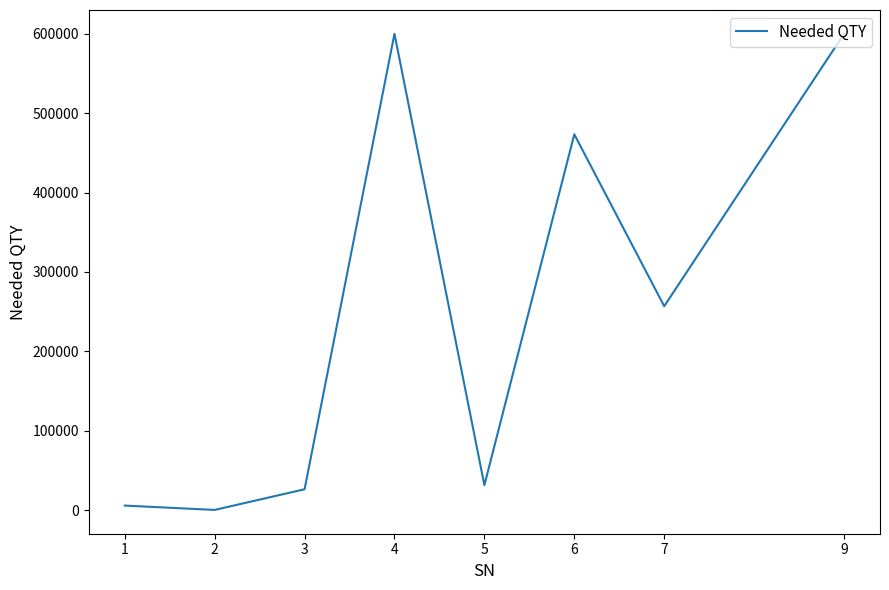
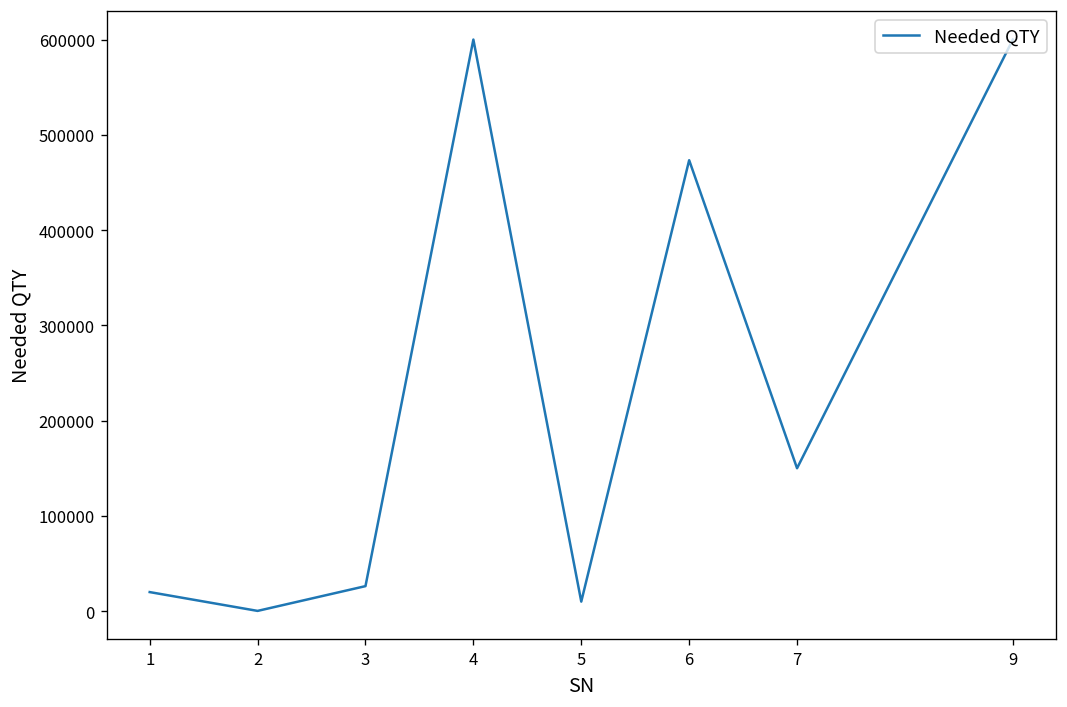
  {
-   "1": 10000,
+   "1": 20000,
    "2": 0,
    "3": 30000,
    "4": 600000,
-   "5": 30000,
+   "5": 10000,
    "6": 470000,
-   "7": 260000
+   "7": 150000
  }
